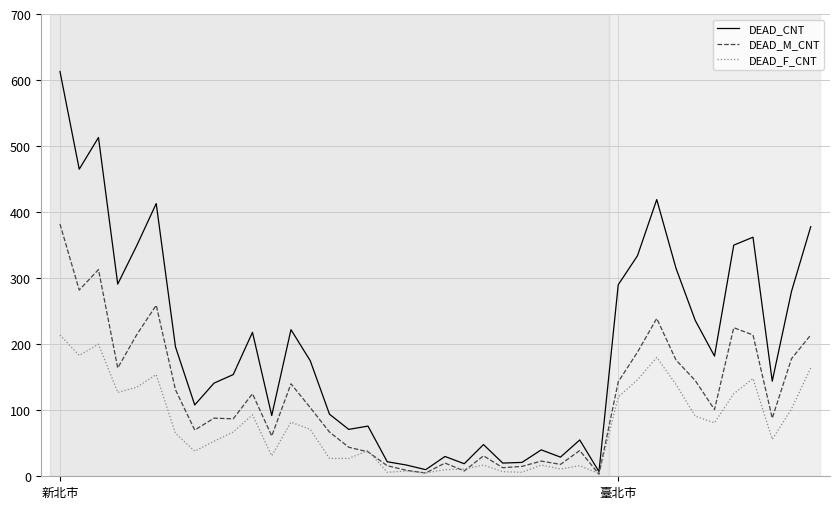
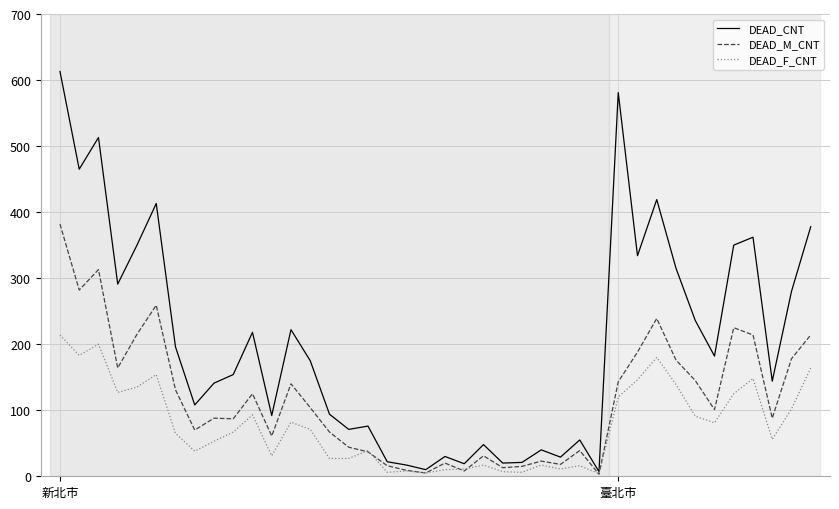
  {
    "DEAD_CNT": {
      "新北市": 610,
-     "臺北市": 290
+     "臺北市": 580
    },
    "DEAD_M_CNT": {
      "新北市": 380,
      "臺北市": 140
    },
    "DEAD_F_CNT": {
      "新北市": 210,
      "臺北市": 120
    }
  }
